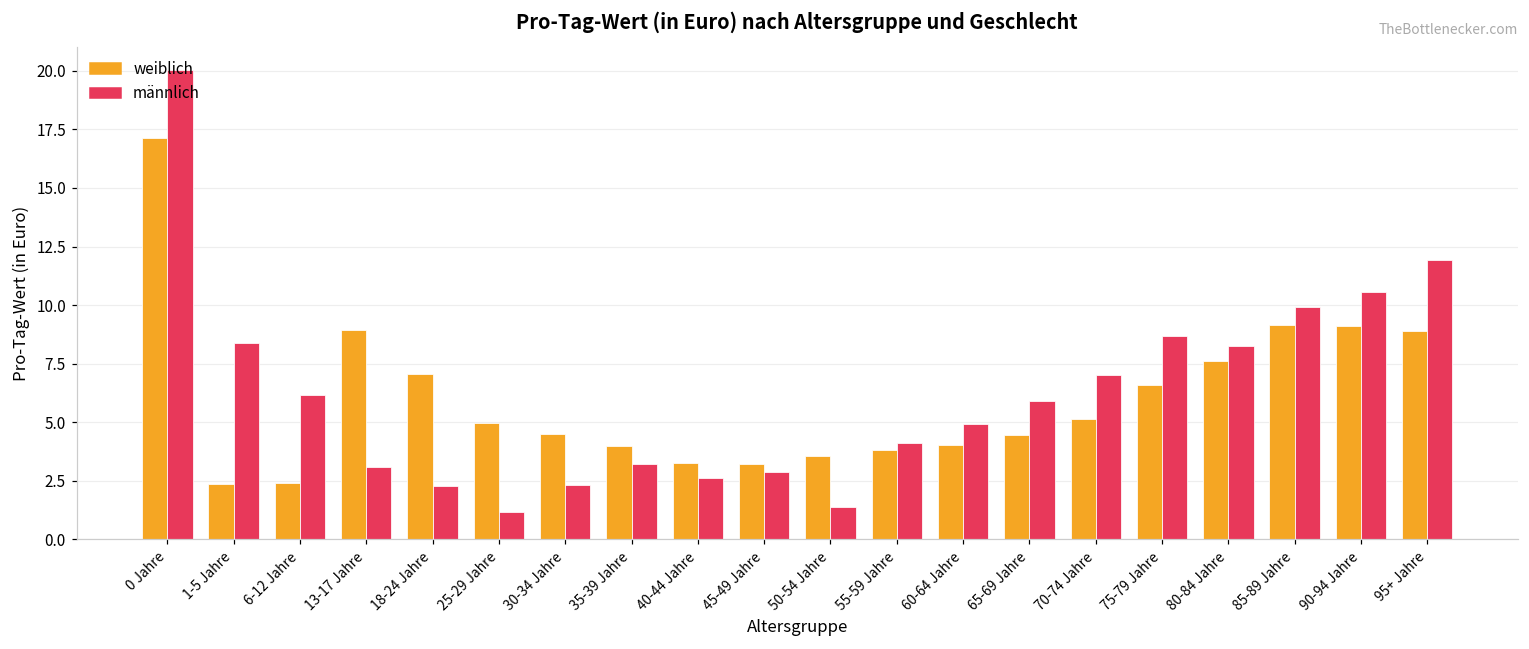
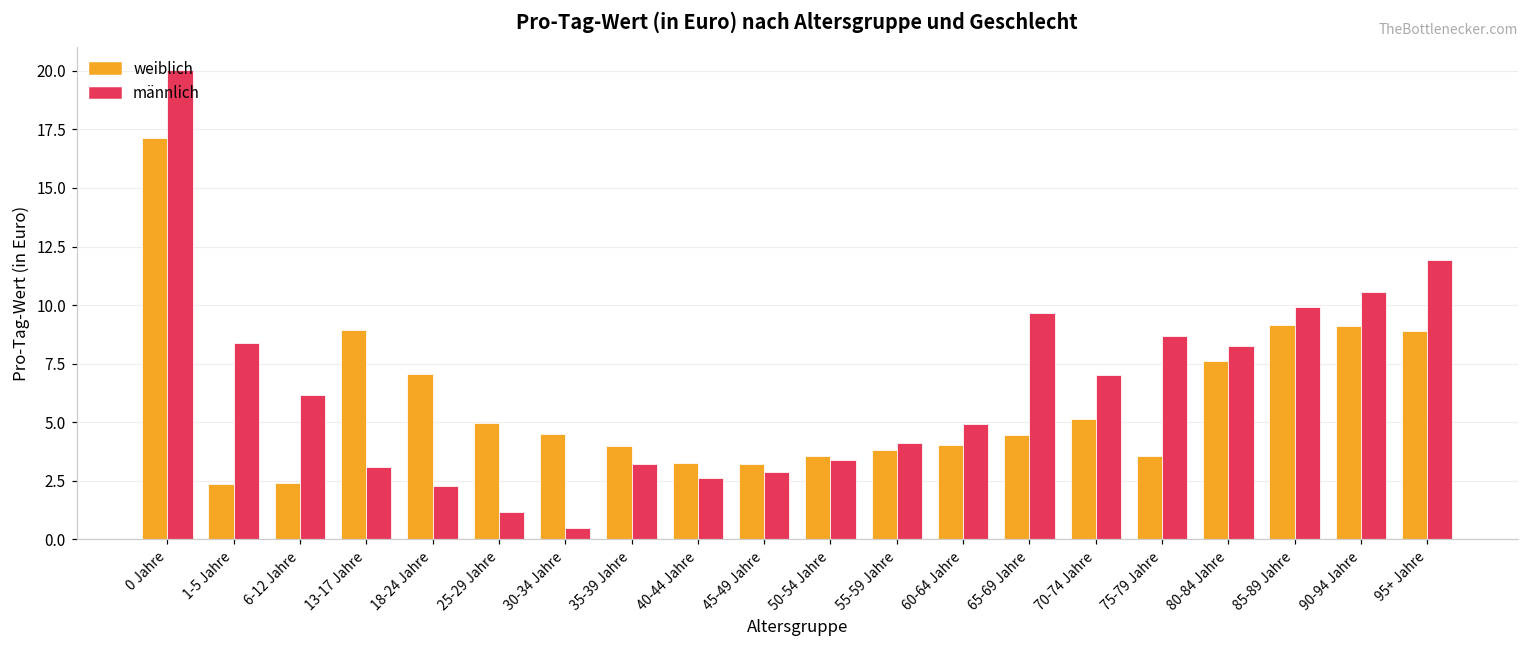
  {
    "weiblich": {
      "0 Jahre": 17.2,
      "1-5 Jahre": 2.4,
      "6-12 Jahre": 2.4,
      "13-17 Jahre": 8.9,
      "18-24 Jahre": 7.1,
      "25-29 Jahre": 5.0,
      "30-34 Jahre": 4.5,
      "35-39 Jahre": 4.0,
      "40-44 Jahre": 3.3,
      "45-49 Jahre": 3.2,
      "50-54 Jahre": 3.6,
      "55-59 Jahre": 3.8,
      "60-64 Jahre": 4.1,
      "65-69 Jahre": 4.5,
      "70-74 Jahre": 5.1,
-     "75-79 Jahre": 6.6,
+     "75-79 Jahre": 3.6,
      "80-84 Jahre": 7.6,
      "85-89 Jahre": 9.2,
      "90-94 Jahre": 9.1,
      "95+ Jahre": 8.9
    },
    "männlich": {
      "0 Jahre": 20.0,
      "1-5 Jahre": 8.4,
      "6-12 Jahre": 6.2,
      "13-17 Jahre": 3.1,
      "18-24 Jahre": 2.3,
      "25-29 Jahre": 1.2,
-     "30-34 Jahre": 2.3,
+     "30-34 Jahre": 0.5,
      "35-39 Jahre": 3.2,
      "40-44 Jahre": 2.6,
      "45-49 Jahre": 2.9,
-     "50-54 Jahre": 1.4,
+     "50-54 Jahre": 3.4,
      "55-59 Jahre": 4.1,
      "60-64 Jahre": 4.9,
-     "65-69 Jahre": 5.9,
+     "65-69 Jahre": 9.7,
      "70-74 Jahre": 7.0,
      "75-79 Jahre": 8.7,
      "80-84 Jahre": 8.2,
      "85-89 Jahre": 9.9,
      "90-94 Jahre": 10.6,
      "95+ Jahre": 11.9
    }
  }
